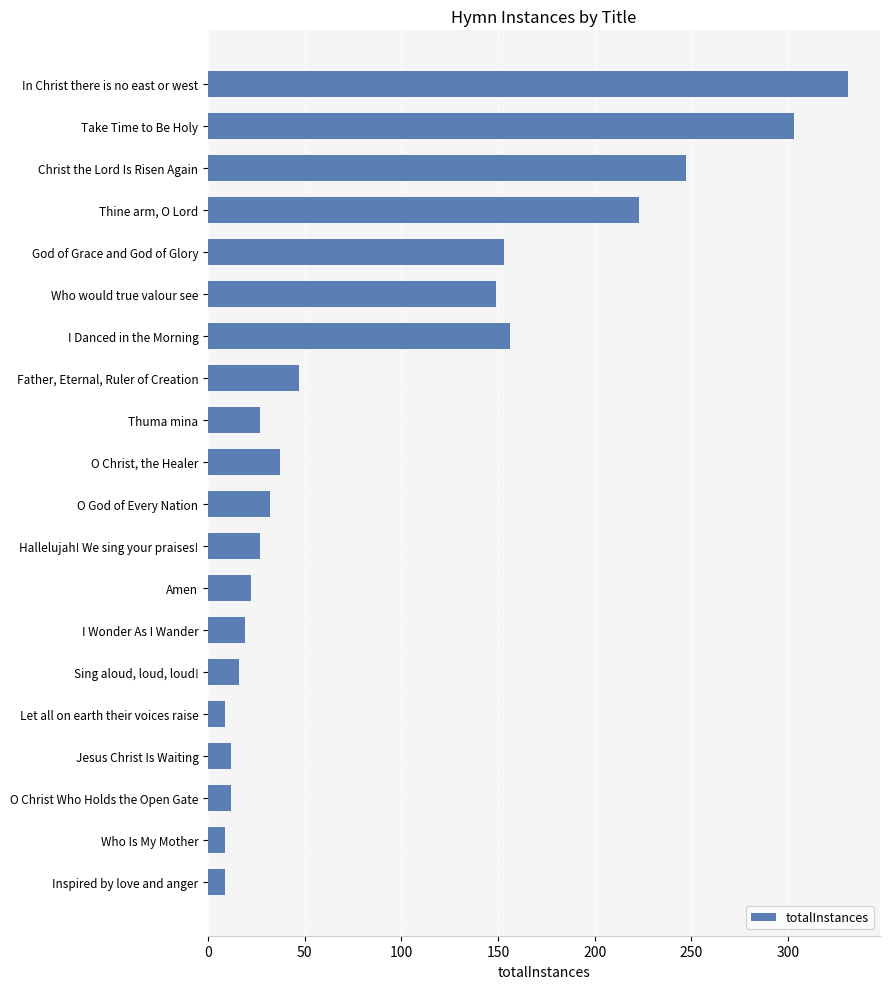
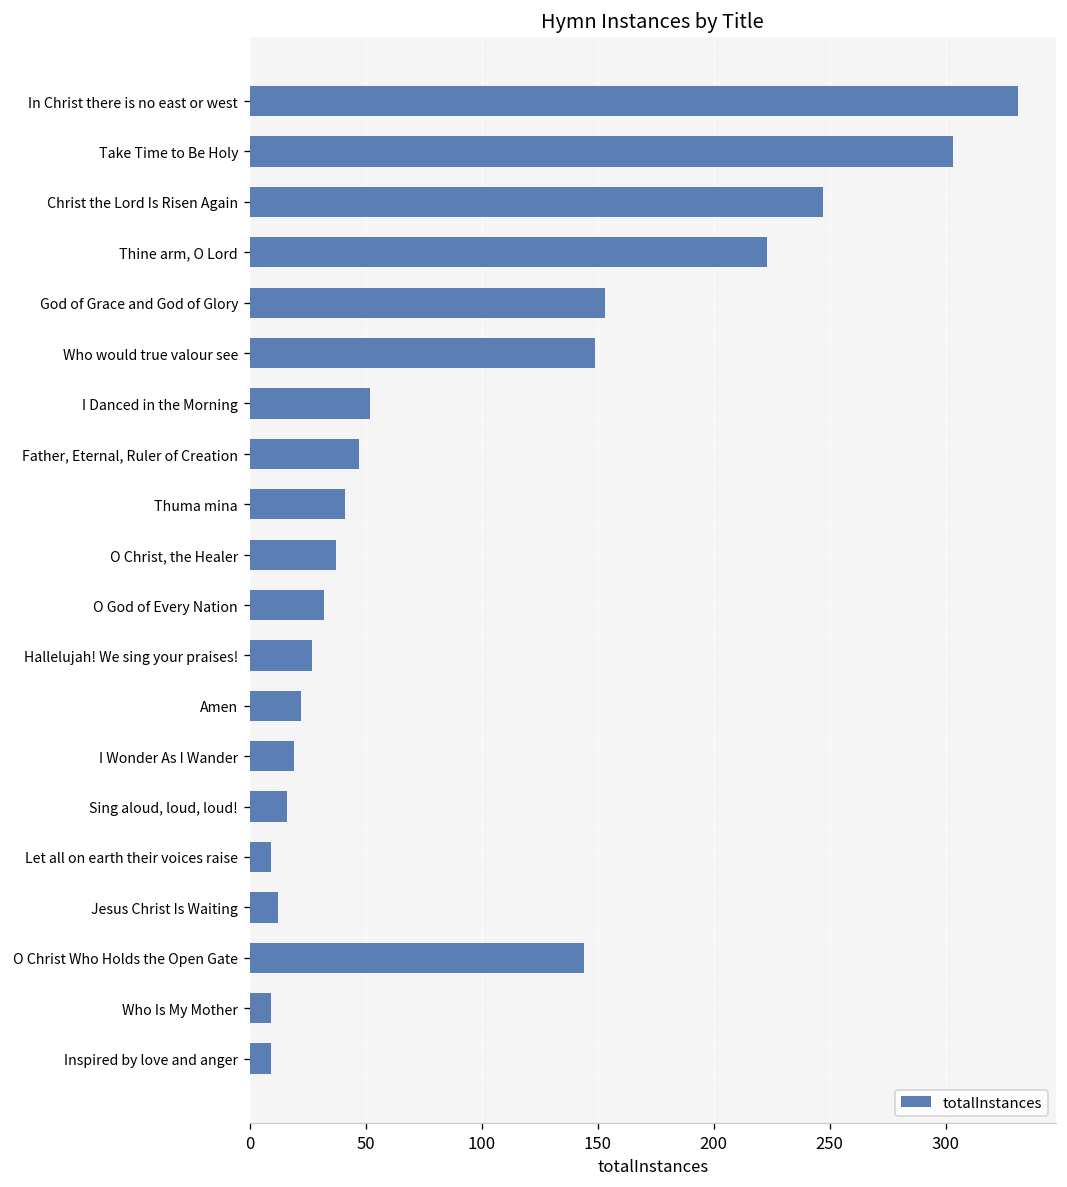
  {
    "In Christ there is no east or west": 331,
    "Take Time to Be Holy": 303,
    "Christ the Lord Is Risen Again": 247,
    "Thine arm, O Lord": 223,
    "God of Grace and God of Glory": 153,
    "Who would true valour see": 149,
-   "I Danced in the Morning": 156,
+   "I Danced in the Morning": 52,
    "Father, Eternal, Ruler of Creation": 47,
-   "Thuma mina": 27,
+   "Thuma mina": 41,
    "O Christ, the Healer": 37,
    "O God of Every Nation": 32,
    "Hallelujah! We sing your praises!": 27,
    "Amen": 22,
    "I Wonder As I Wander": 19,
    "Sing aloud, loud, loud!": 16,
    "Let all on earth their voices raise": 9,
    "Jesus Christ Is Waiting": 12,
-   "O Christ Who Holds the Open Gate": 12,
+   "O Christ Who Holds the Open Gate": 144,
    "Who Is My Mother": 9,
    "Inspired by love and anger": 9
  }
